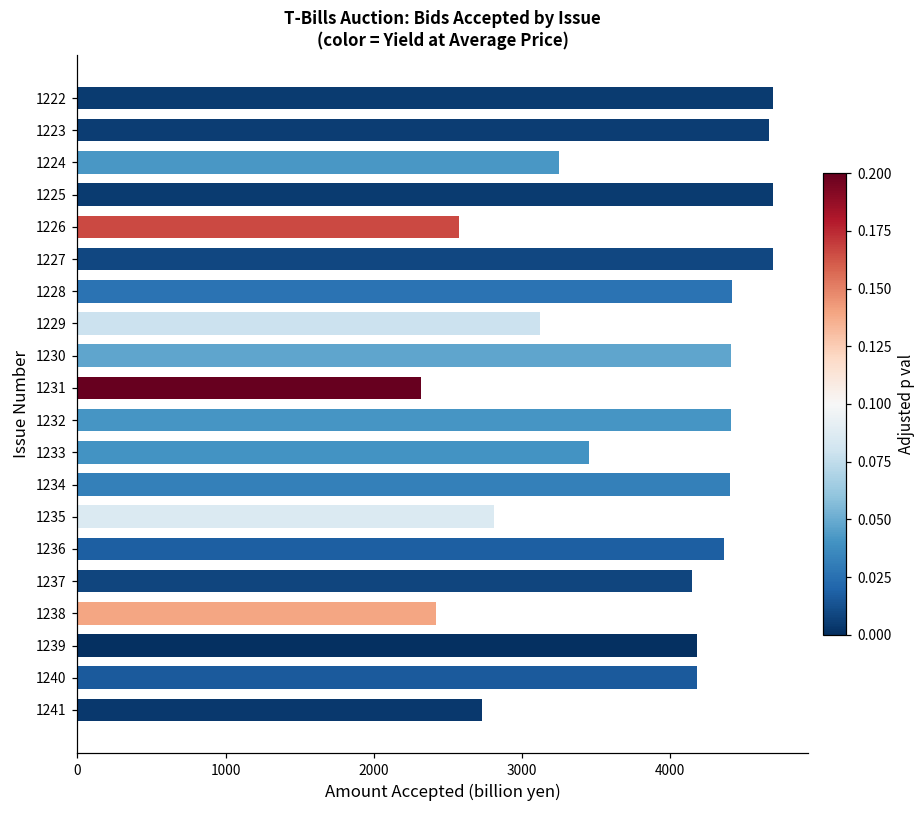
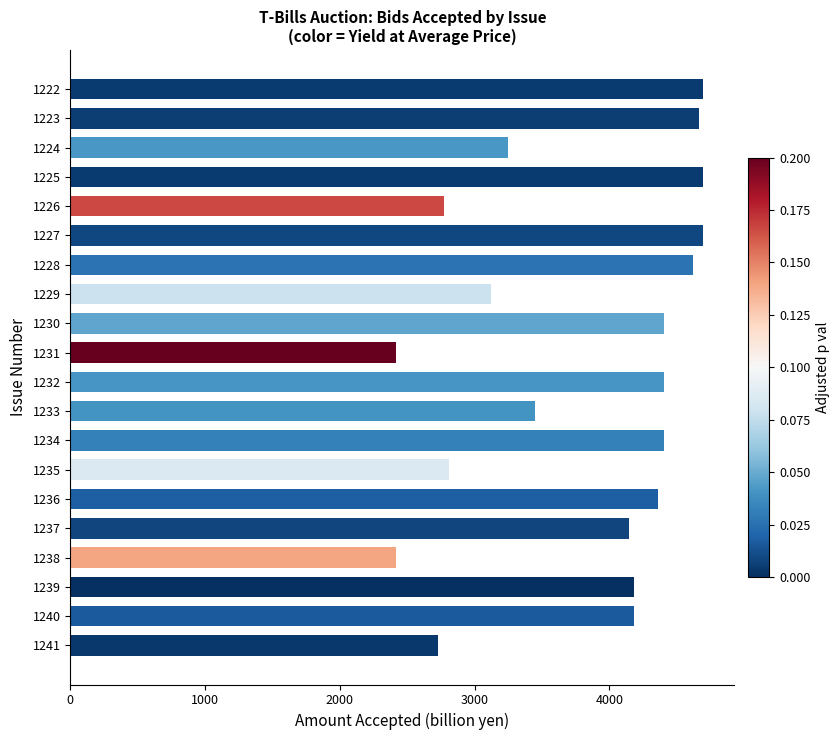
  {
    "1222": 4690,
    "1223": 4670,
    "1224": 3250,
    "1225": 4690,
-   "1226": 2580,
+   "1226": 2770,
    "1227": 4690,
-   "1228": 4410,
+   "1228": 4620,
    "1229": 3120,
    "1230": 4410,
-   "1231": 2320,
+   "1231": 2420,
    "1232": 4410,
    "1233": 3450,
    "1234": 4400,
    "1235": 2810,
    "1236": 4360,
    "1237": 4150,
    "1238": 2420,
    "1239": 4180,
    "1240": 4180,
    "1241": 2730
  }
